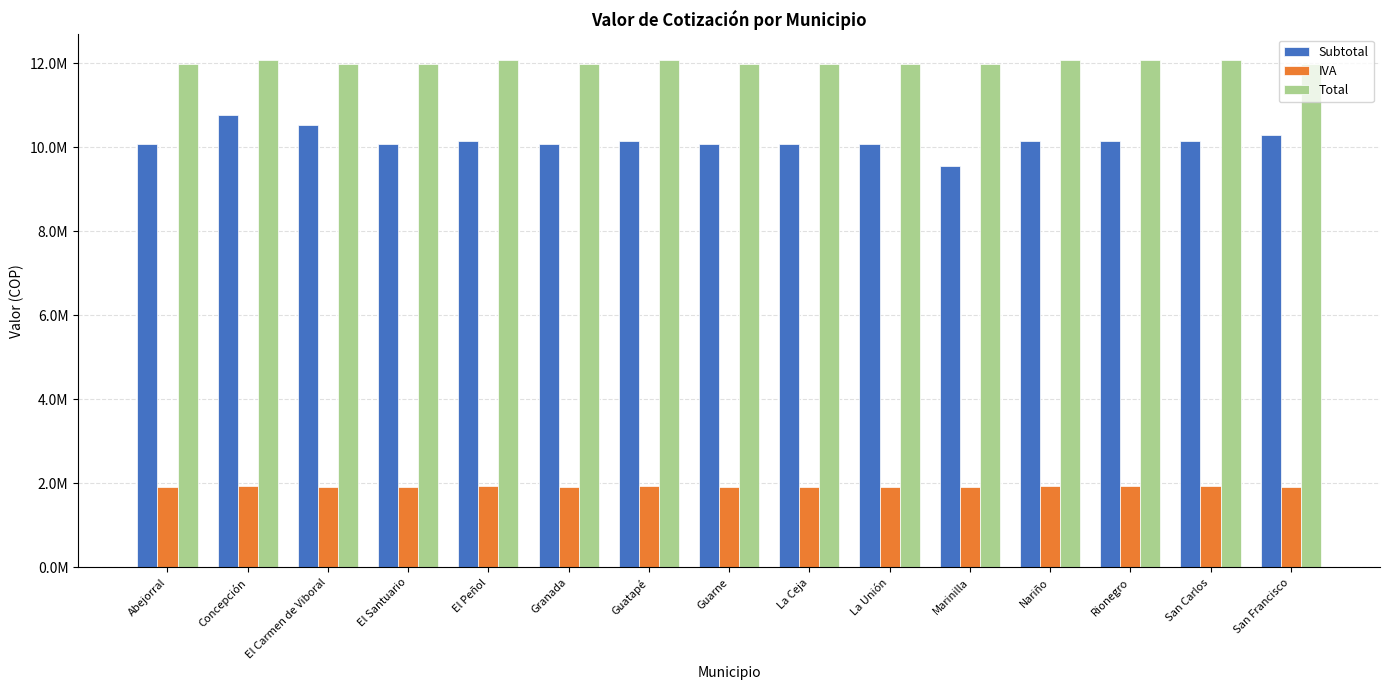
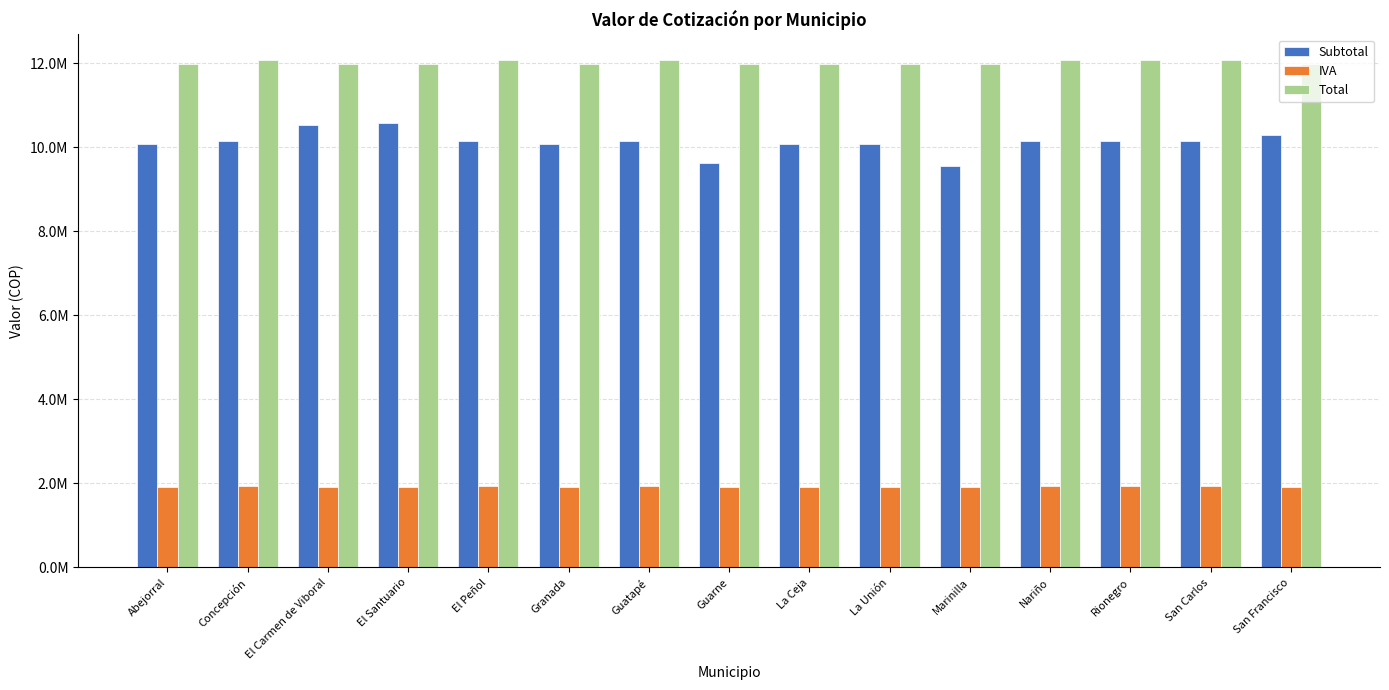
  {
    "Subtotal": {
      "Abejorral": 10100000,
-     "Concepción": 10800000,
+     "Concepción": 10100000,
      "El Carmen de Viboral": 10500000,
-     "El Santuario": 10100000,
+     "El Santuario": 10600000,
      "El Peñol": 10100000,
      "Granada": 10100000,
      "Guatapé": 10100000,
-     "Guarne": 10100000,
+     "Guarne": 9600000,
      "La Ceja": 10100000,
      "La Unión": 10100000,
      "Marinilla": 9600000,
      "Nariño": 10100000,
      "Rionegro": 10100000,
      "San Carlos": 10100000,
      "San Francisco": 10300000
    },
    "IVA": {
      "Abejorral": 1900000,
      "Concepción": 1900000,
      "El Carmen de Viboral": 1900000,
      "El Santuario": 1900000,
      "El Peñol": 1900000,
      "Granada": 1900000,
      "Guatapé": 1900000,
      "Guarne": 1900000,
      "La Ceja": 1900000,
      "La Unión": 1900000,
      "Marinilla": 1900000,
      "Nariño": 1900000,
      "Rionegro": 1900000,
      "San Carlos": 1900000,
      "San Francisco": 1900000
    },
    "Total": {
      "Abejorral": 12000000,
      "Concepción": 12100000,
      "El Carmen de Viboral": 12000000,
      "El Santuario": 12000000,
      "El Peñol": 12100000,
      "Granada": 12000000,
      "Guatapé": 12100000,
      "Guarne": 12000000,
      "La Ceja": 12000000,
      "La Unión": 12000000,
      "Marinilla": 12000000,
      "Nariño": 12100000,
      "Rionegro": 12100000,
      "San Carlos": 12100000
    }
  }
